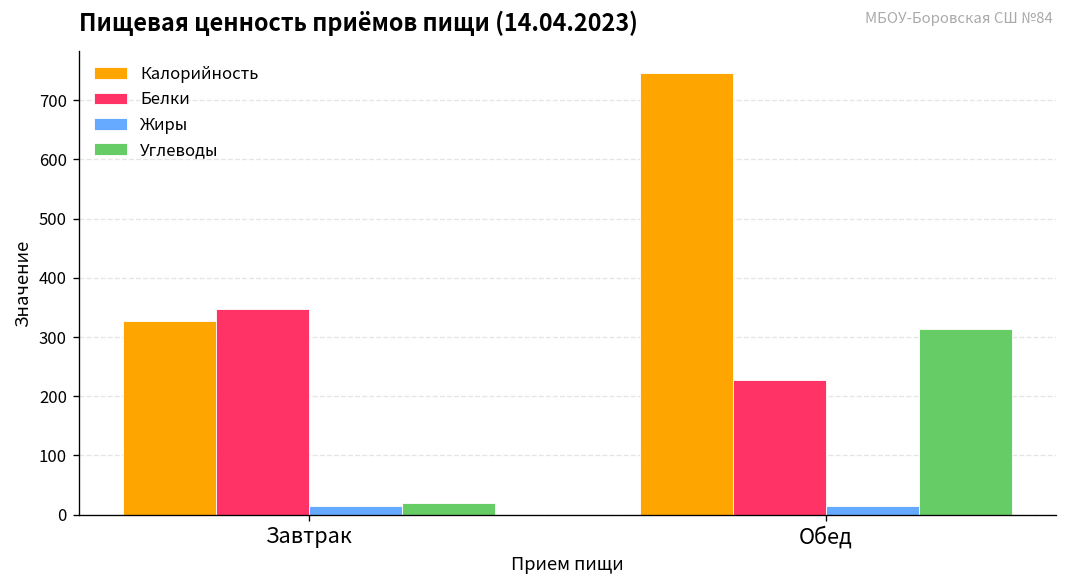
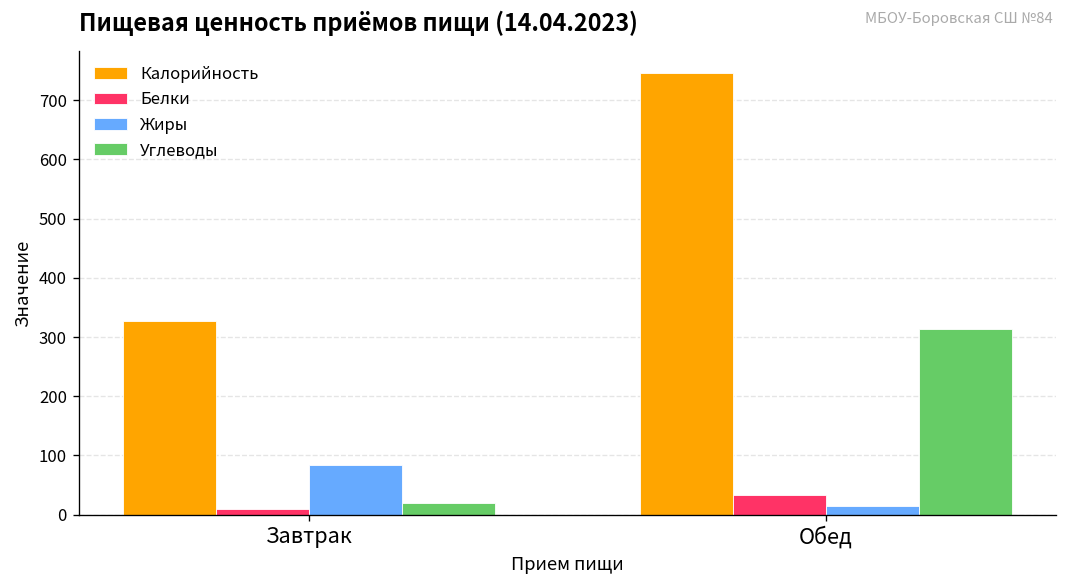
  {
    "Калорийность": {
      "Завтрак": 330,
      "Обед": 750
    },
    "Белки": {
-     "Завтрак": 350,
-     "Обед": 230
+     "Завтрак": 10,
+     "Обед": 30
    },
    "Жиры": {
-     "Завтрак": 10,
+     "Завтрак": 80,
      "Обед": 10
    },
    "Углеводы": {
      "Завтрак": 20,
      "Обед": 310
    }
  }
